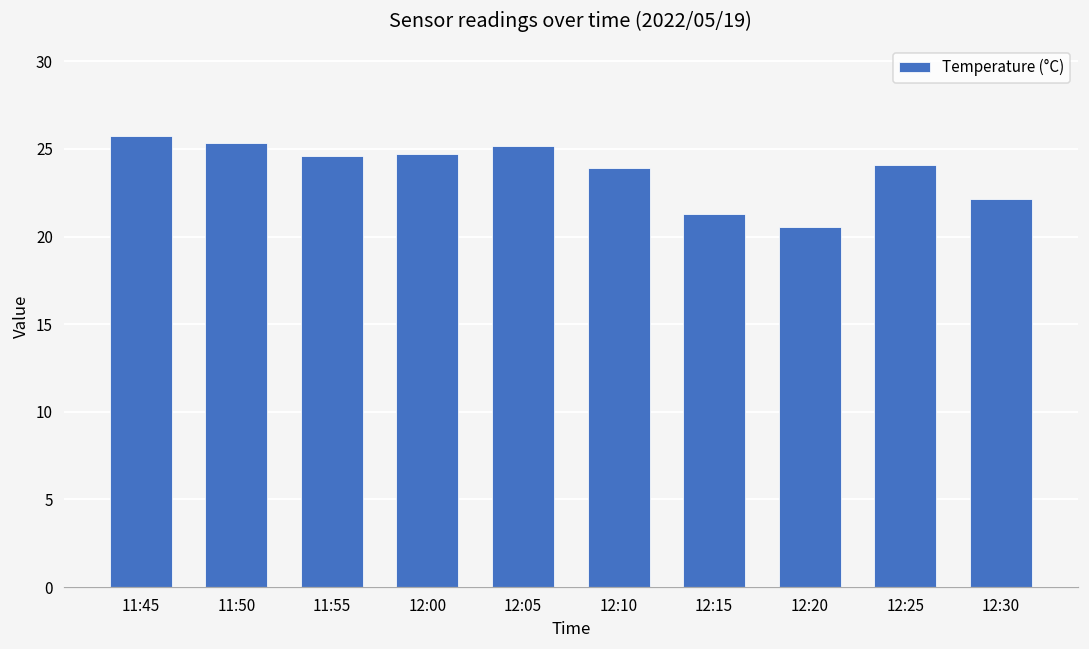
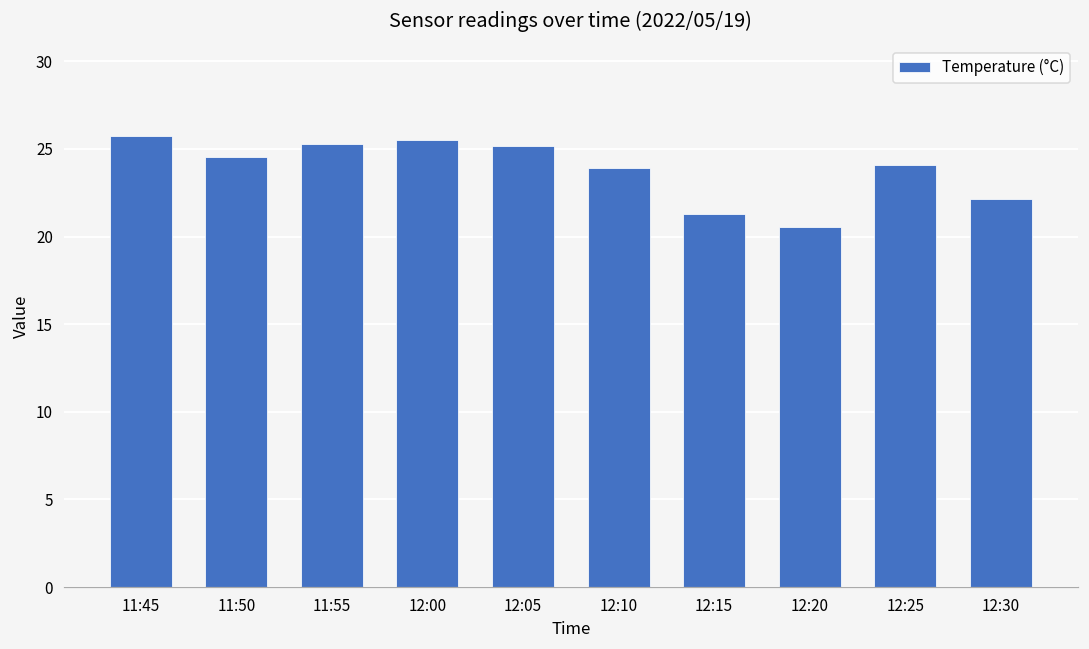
  {
    "11:45": 25.7,
-   "11:50": 25.3,
-   "11:55": 24.6,
-   "12:00": 24.7,
+   "11:50": 24.5,
+   "11:55": 25.3,
+   "12:00": 25.5,
    "12:05": 25.1,
    "12:10": 23.9,
    "12:15": 21.3,
    "12:20": 20.5,
    "12:25": 24.1,
    "12:30": 22.1
  }
